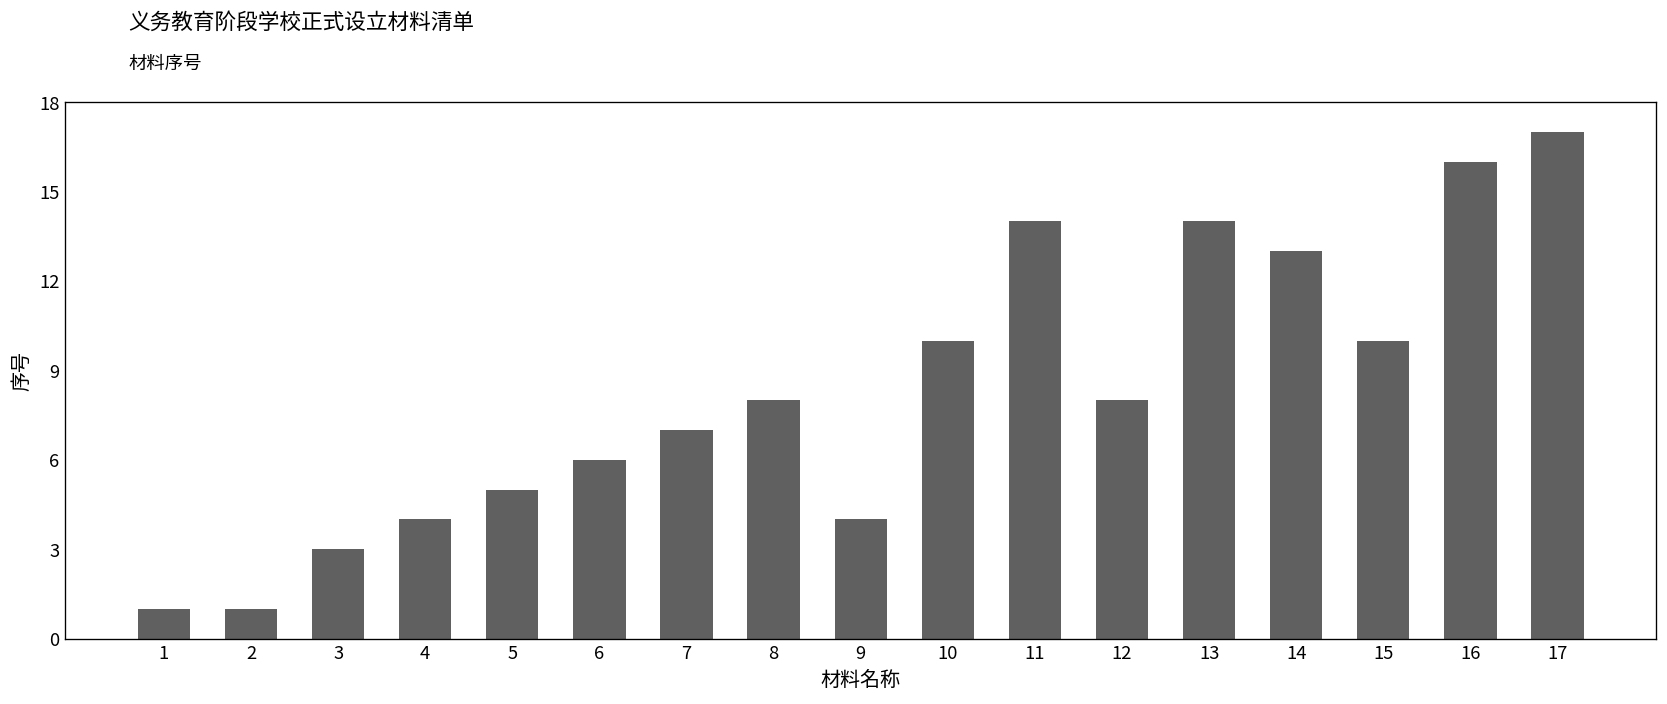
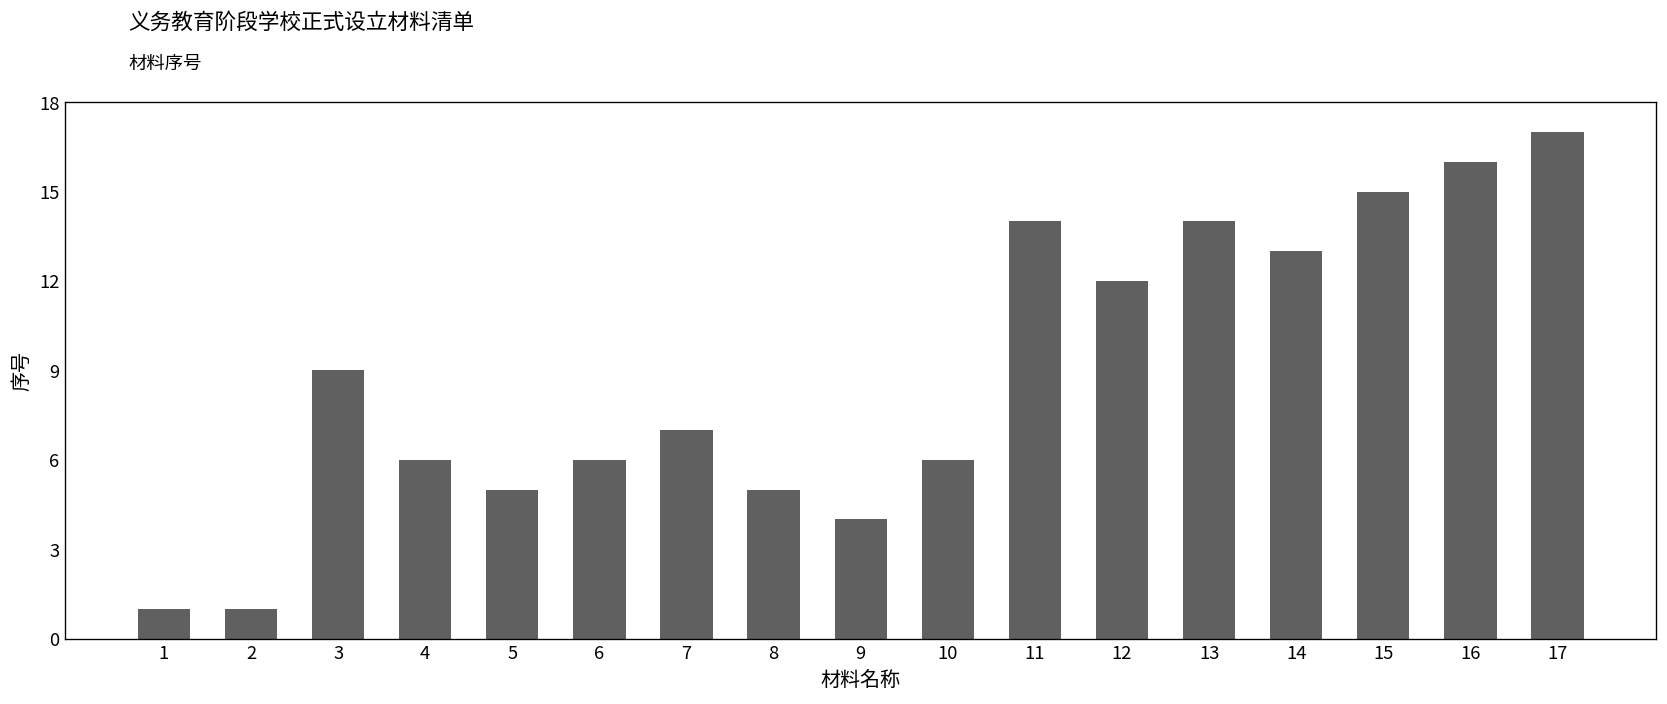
  {
    "1": 1,
    "2": 1,
-   "3": 3,
-   "4": 4,
+   "3": 9,
+   "4": 6,
    "5": 5,
    "6": 6,
    "7": 7,
-   "8": 8,
+   "8": 5,
    "9": 4,
-   "10": 10,
+   "10": 6,
    "11": 14,
-   "12": 8,
+   "12": 12,
    "13": 14,
    "14": 13,
-   "15": 10,
+   "15": 15,
    "16": 16,
    "17": 17
  }
